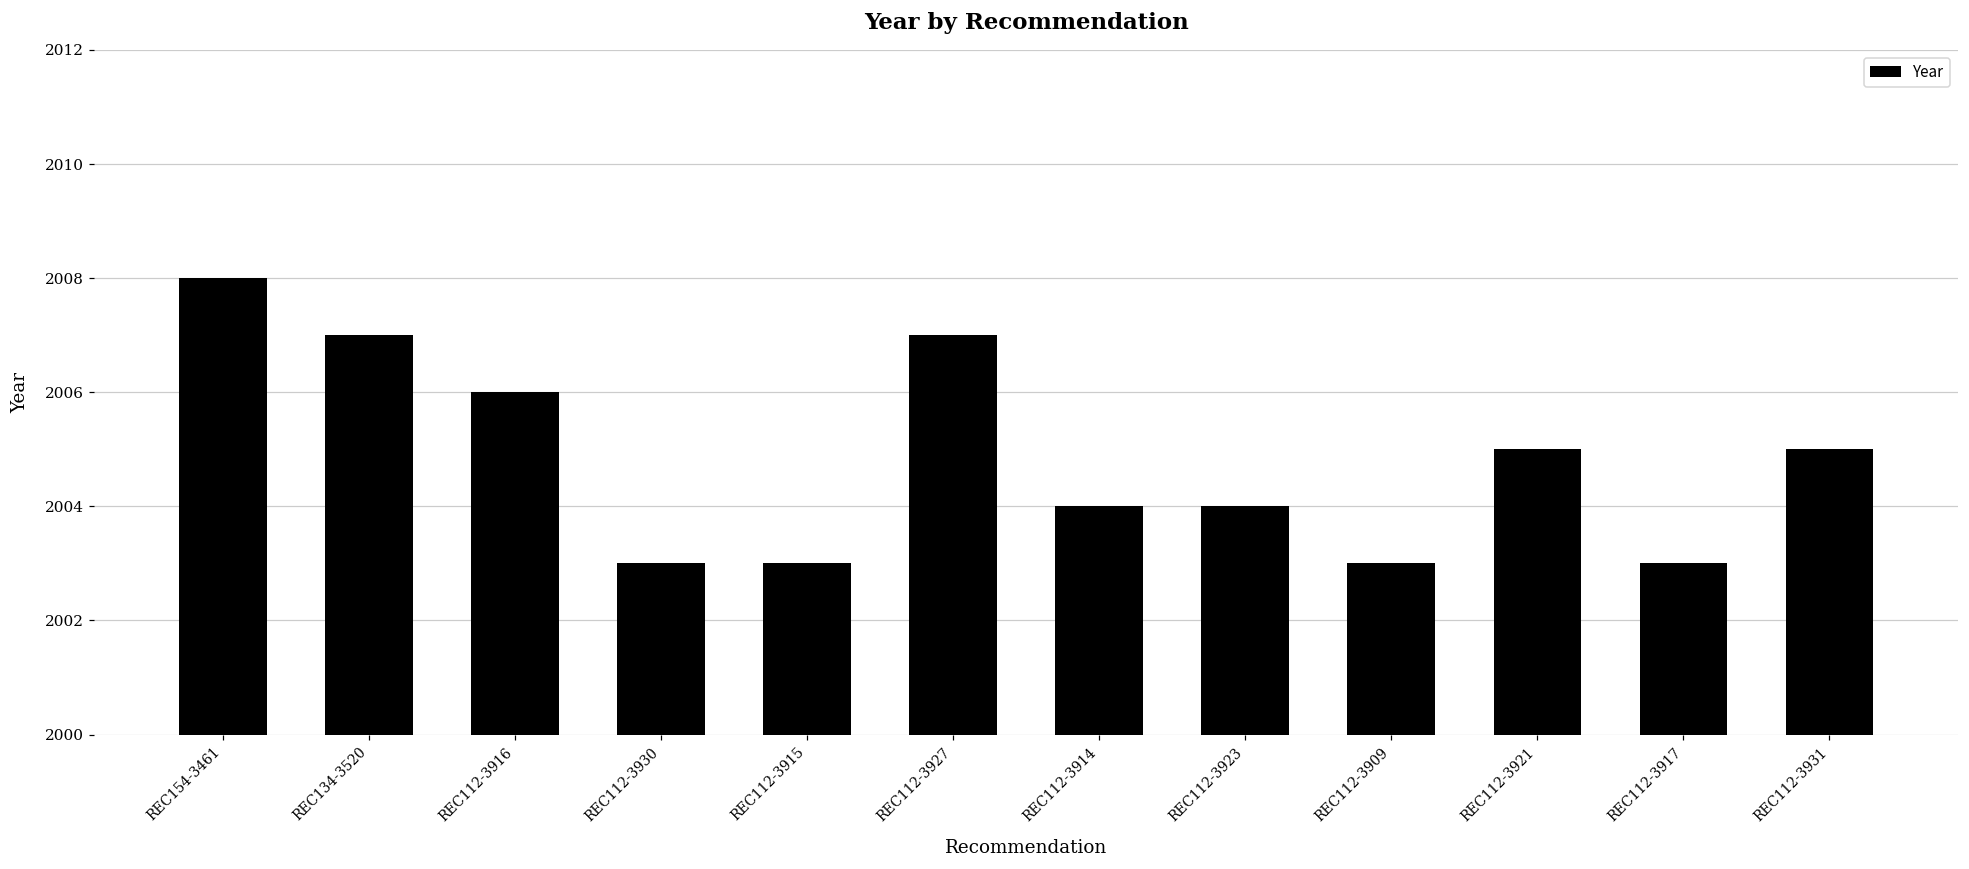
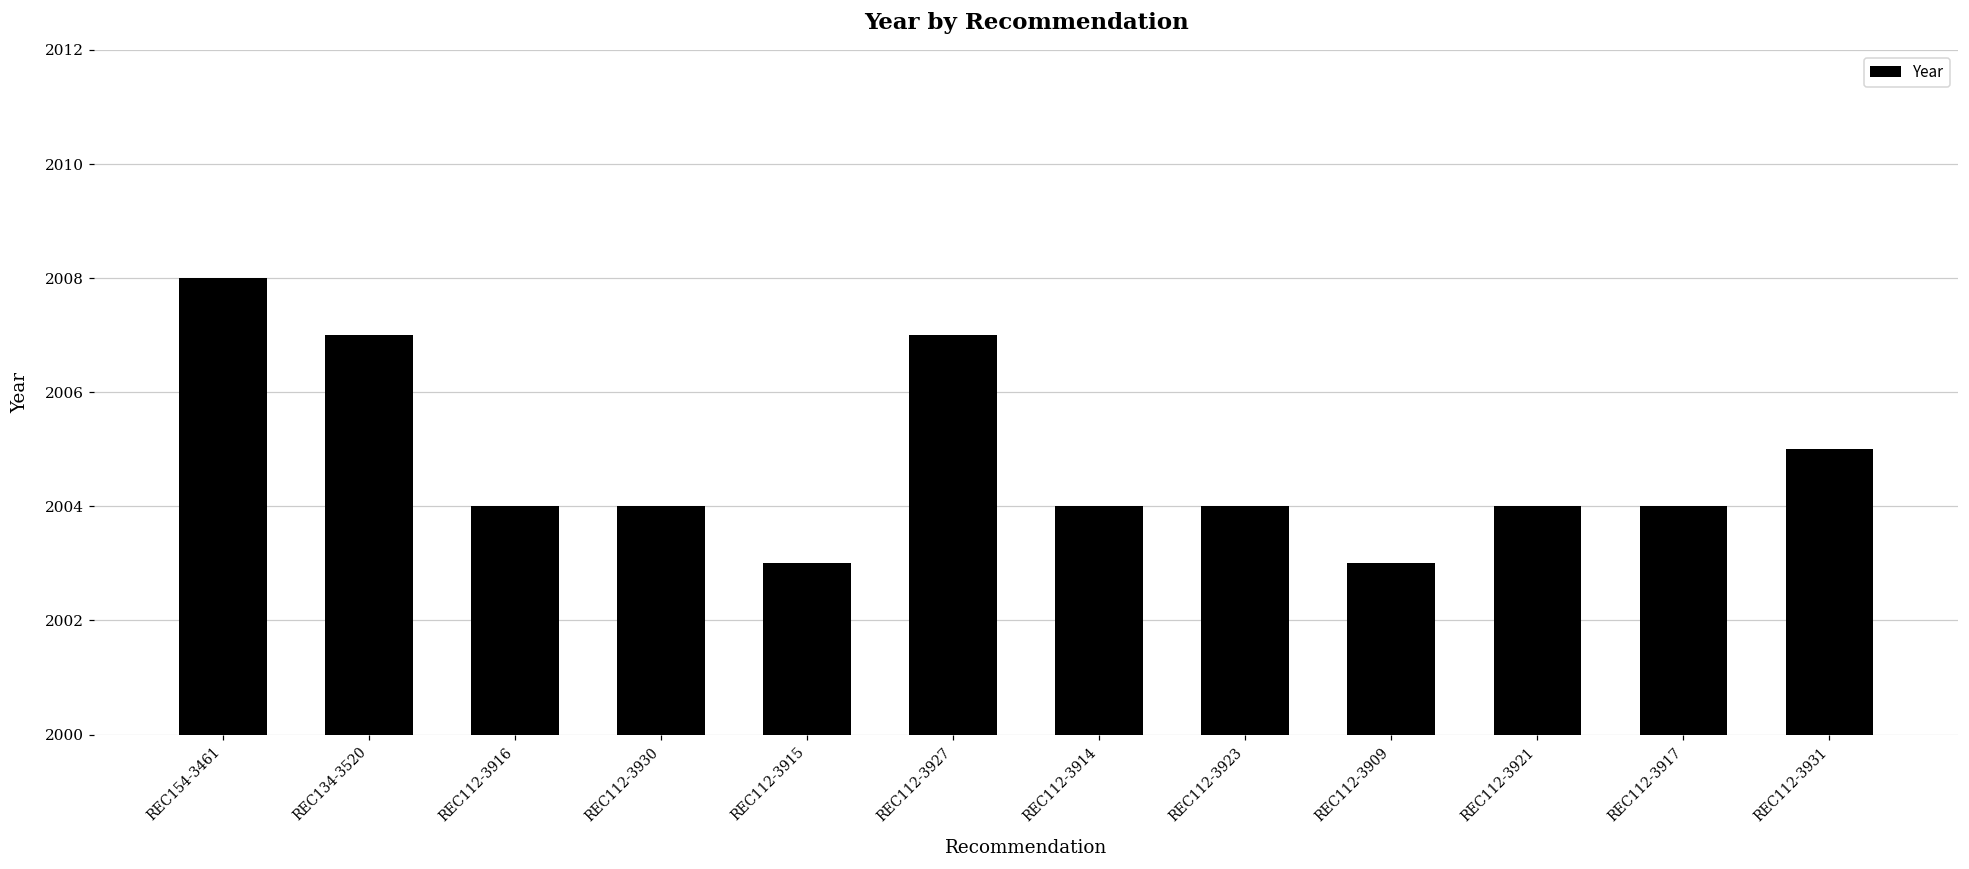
  {
    "REC154-3461": 2008,
    "REC134-3520": 2007,
-   "REC112-3916": 2006,
-   "REC112-3930": 2003,
+   "REC112-3916": 2004,
+   "REC112-3930": 2004,
    "REC112-3915": 2003,
    "REC112-3927": 2007,
    "REC112-3914": 2004,
    "REC112-3923": 2004,
    "REC112-3909": 2003,
-   "REC112-3921": 2005,
-   "REC112-3917": 2003,
+   "REC112-3921": 2004,
+   "REC112-3917": 2004,
    "REC112-3931": 2005
  }
